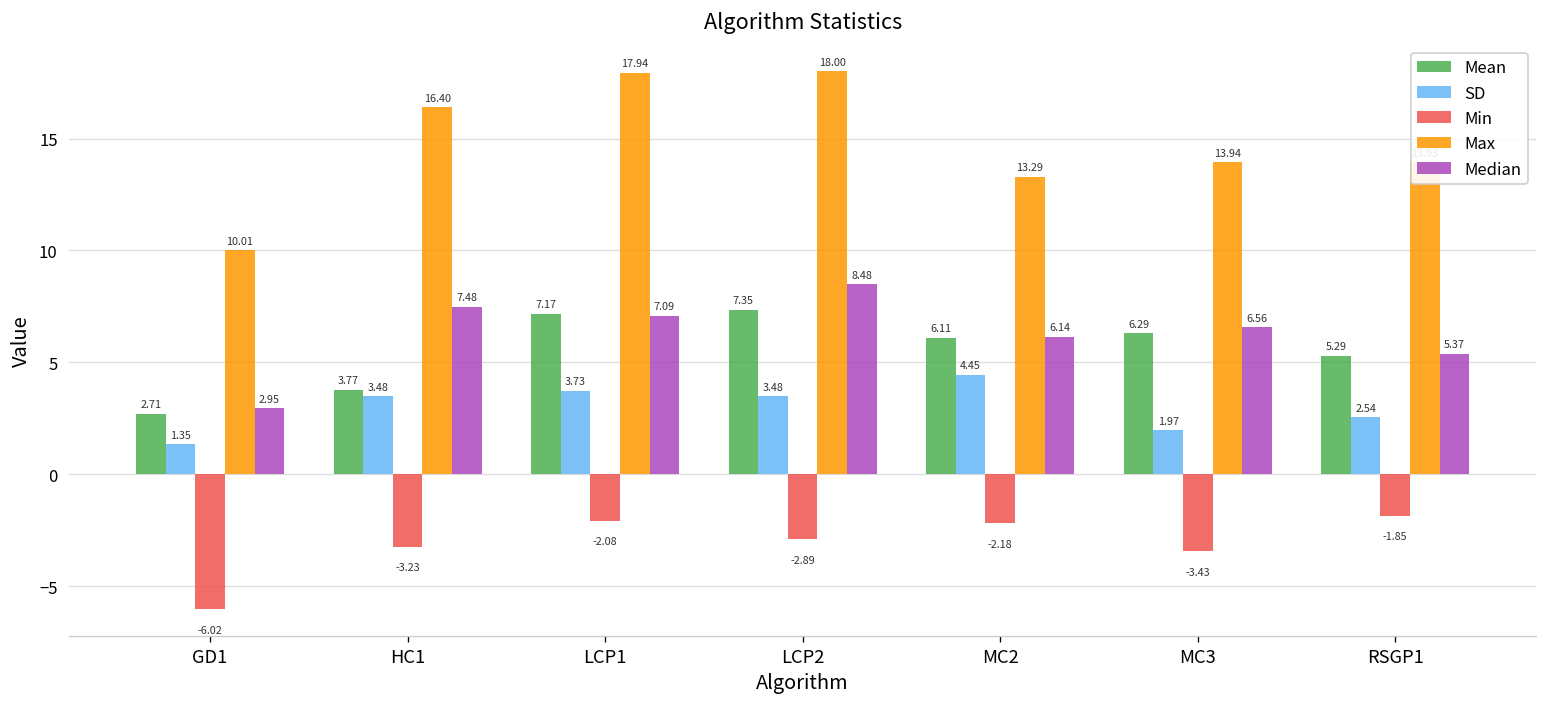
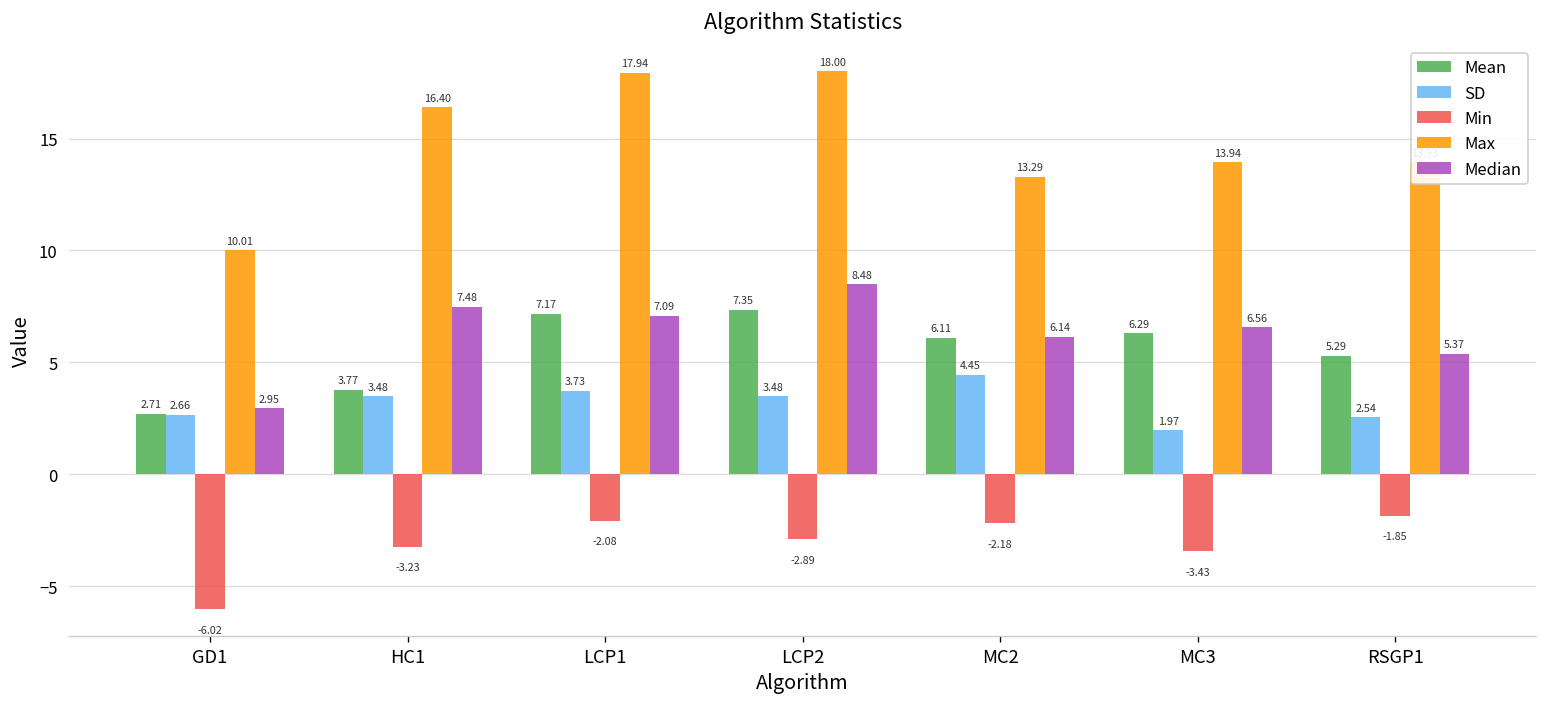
  {
    "Mean": {
      "GD1": 2.71,
      "HC1": 3.77,
      "LCP1": 7.17,
      "LCP2": 7.35,
      "MC2": 6.11,
      "MC3": 6.29,
      "RSGP1": 5.29
    },
    "SD": {
-     "GD1": 1.35,
+     "GD1": 2.66,
      "HC1": 3.48,
      "LCP1": 3.73,
      "LCP2": 3.48,
      "MC2": 4.45,
      "MC3": 1.97,
      "RSGP1": 2.54
    },
    "Min": {
      "GD1": -6.02,
      "HC1": -3.23,
      "LCP1": -2.08,
      "LCP2": -2.89,
      "MC2": -2.18,
      "MC3": -3.43,
      "RSGP1": -1.85
    },
    "Max": {
      "GD1": 10.01,
      "HC1": 16.40,
      "LCP1": 17.94,
      "LCP2": 18.00,
      "MC2": 13.29,
      "MC3": 13.94
    },
    "Median": {
      "GD1": 2.95,
      "HC1": 7.48,
      "LCP1": 7.09,
      "LCP2": 8.48,
      "MC2": 6.14,
      "MC3": 6.56,
      "RSGP1": 5.37
    }
  }
